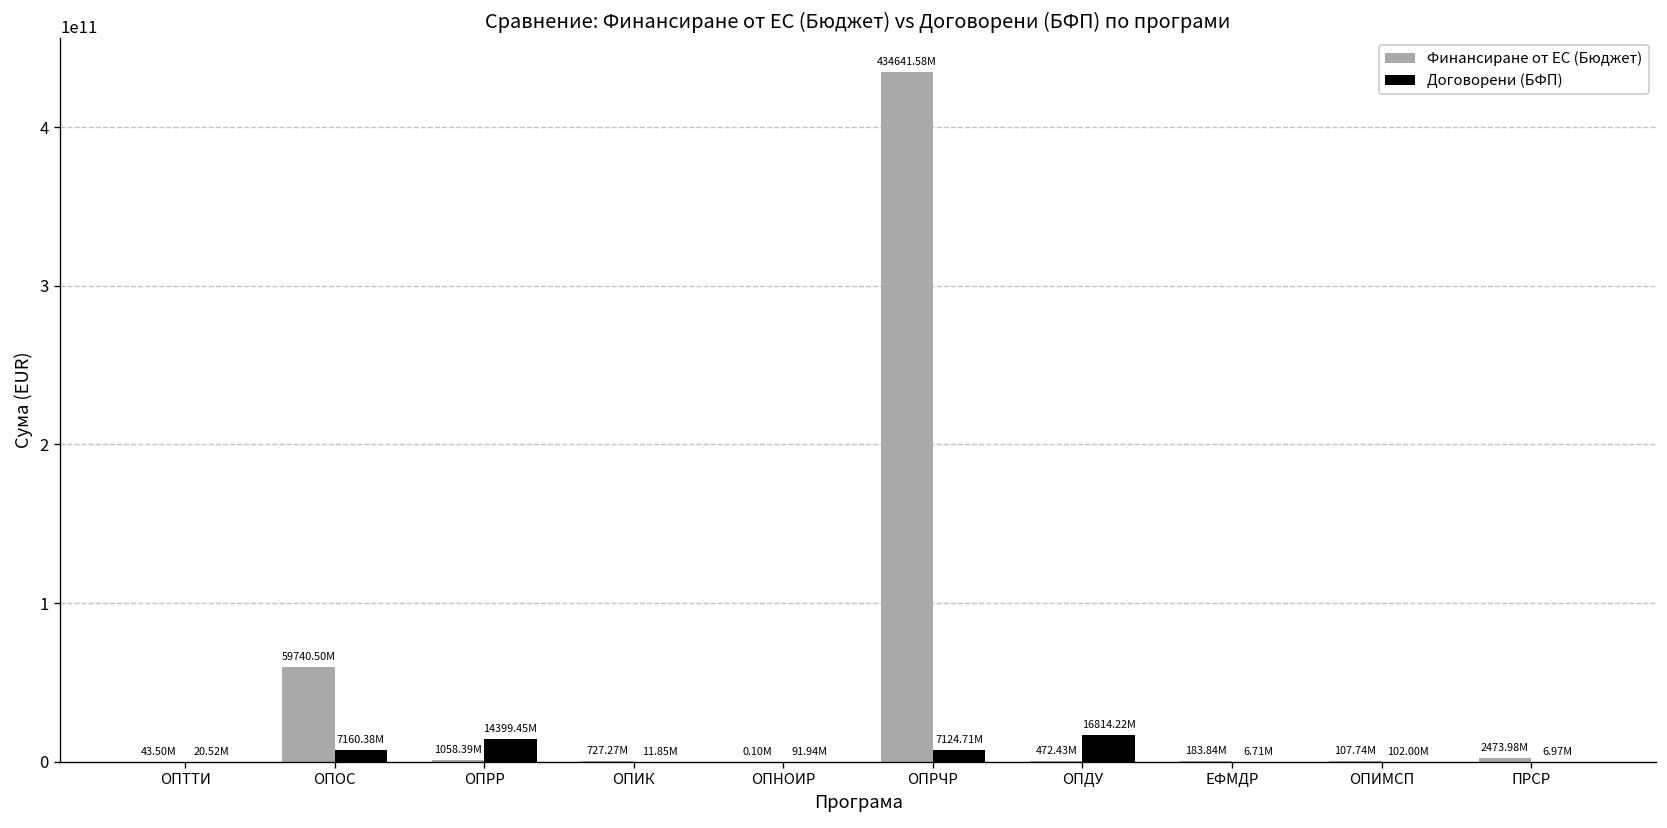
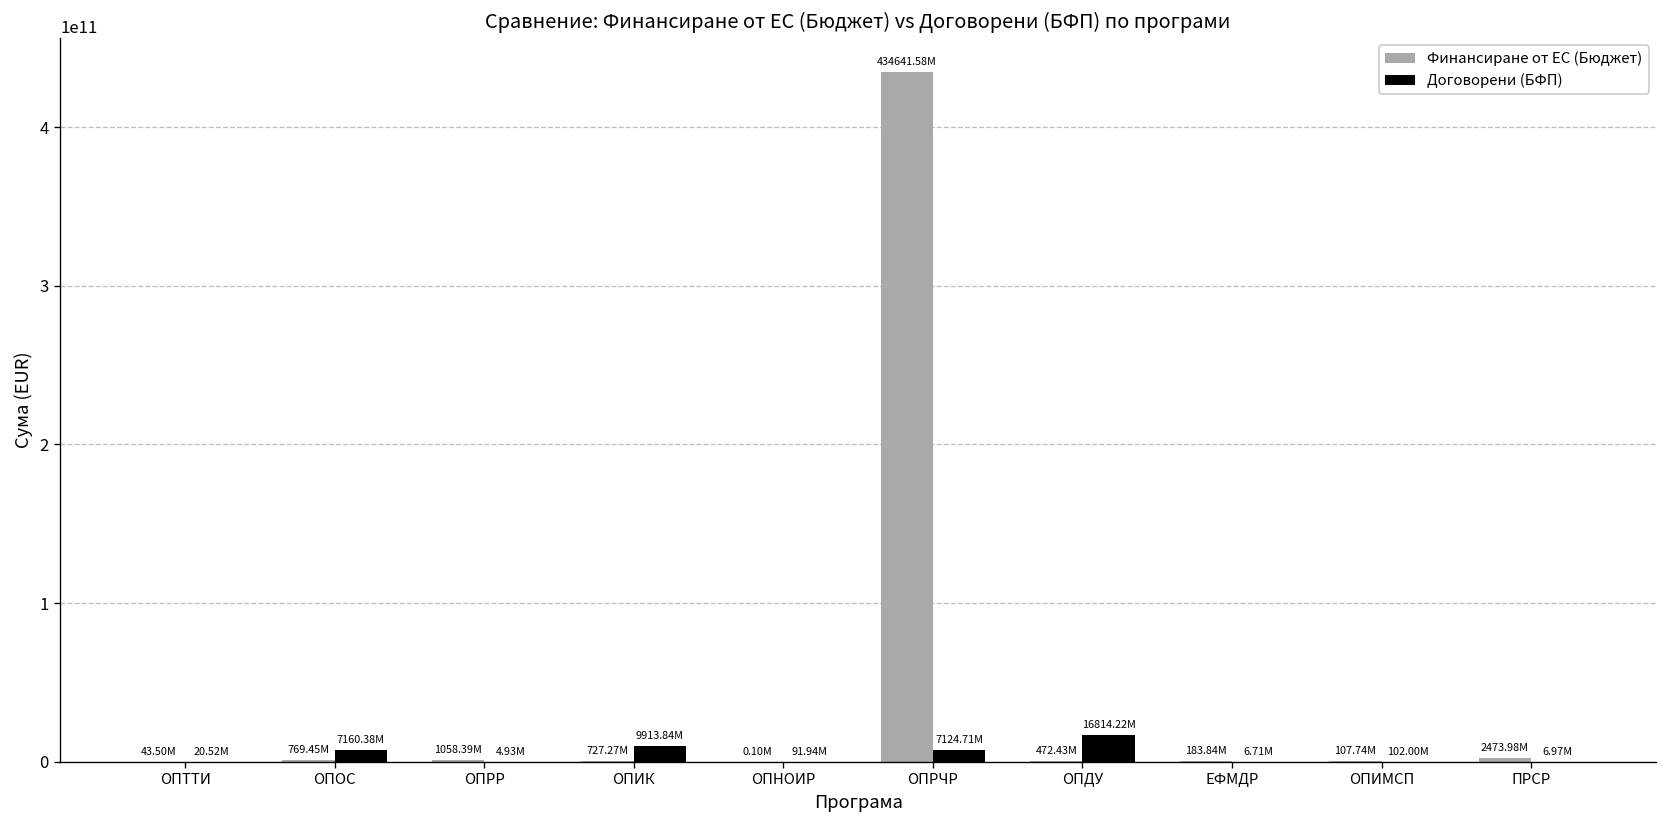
  {
    "Финансиране от ЕС (Бюджет)": {
      "ОПТТИ": "43.50M",
-     "ОПОС": "59740.50M",
+     "ОПОС": "769.45M",
      "ОПРР": "1058.39M",
      "ОПИК": "727.27M",
      "ОПНОИР": "0.10M",
      "ОПРЧР": "434641.58M",
      "ОПДУ": "472.43M",
      "ЕФМДР": "183.84M",
      "ОПИМСП": "107.74M",
      "ПРСР": "2473.98M"
    },
    "Договорени (БФП)": {
      "ОПТТИ": "20.52M",
      "ОПОС": "7160.38M",
-     "ОПРР": "14399.45M",
-     "ОПИК": "11.85M",
+     "ОПРР": "4.93M",
+     "ОПИК": "9913.84M",
      "ОПНОИР": "91.94M",
      "ОПРЧР": "7124.71M",
      "ОПДУ": "16814.22M",
      "ЕФМДР": "6.71M",
      "ОПИМСП": "102.00M",
      "ПРСР": "6.97M"
    }
  }
